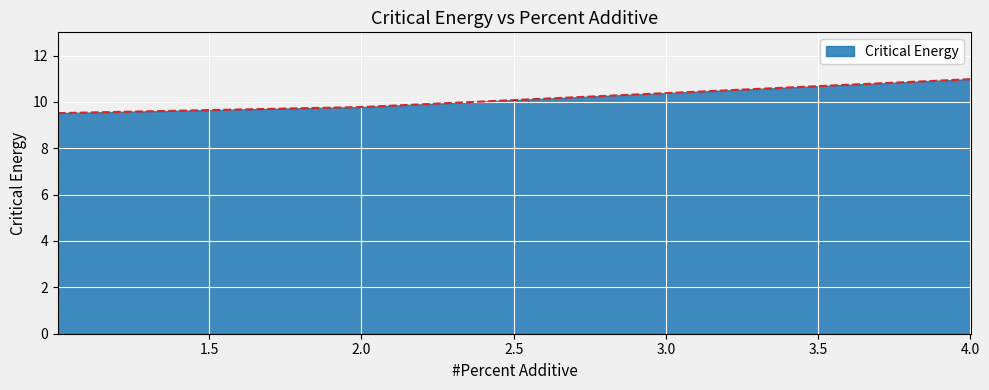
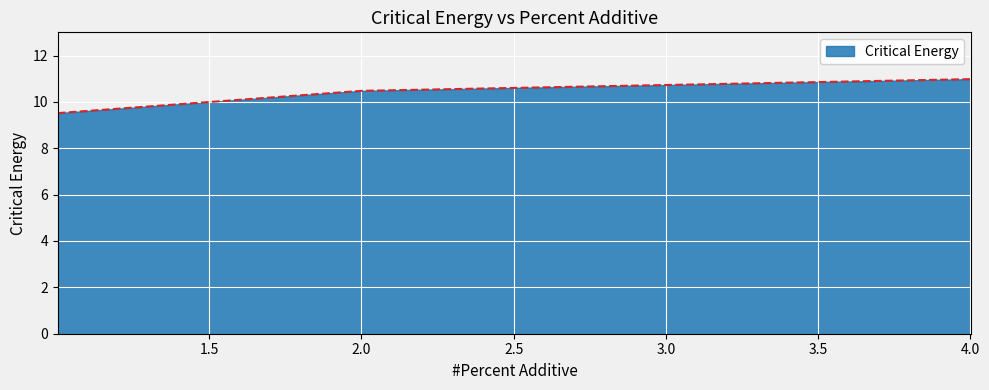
  {
-   "2.0": 9.8,
+   "2.0": 10.5,
    "4.0": 11.0
  }
